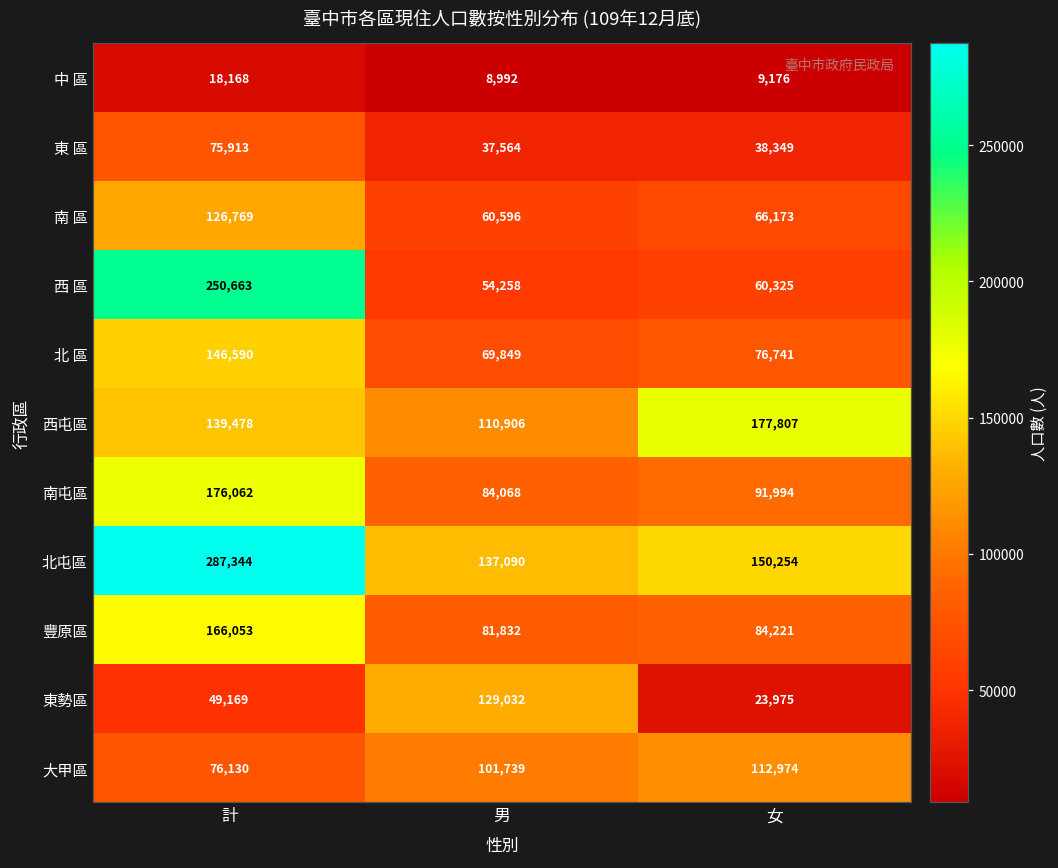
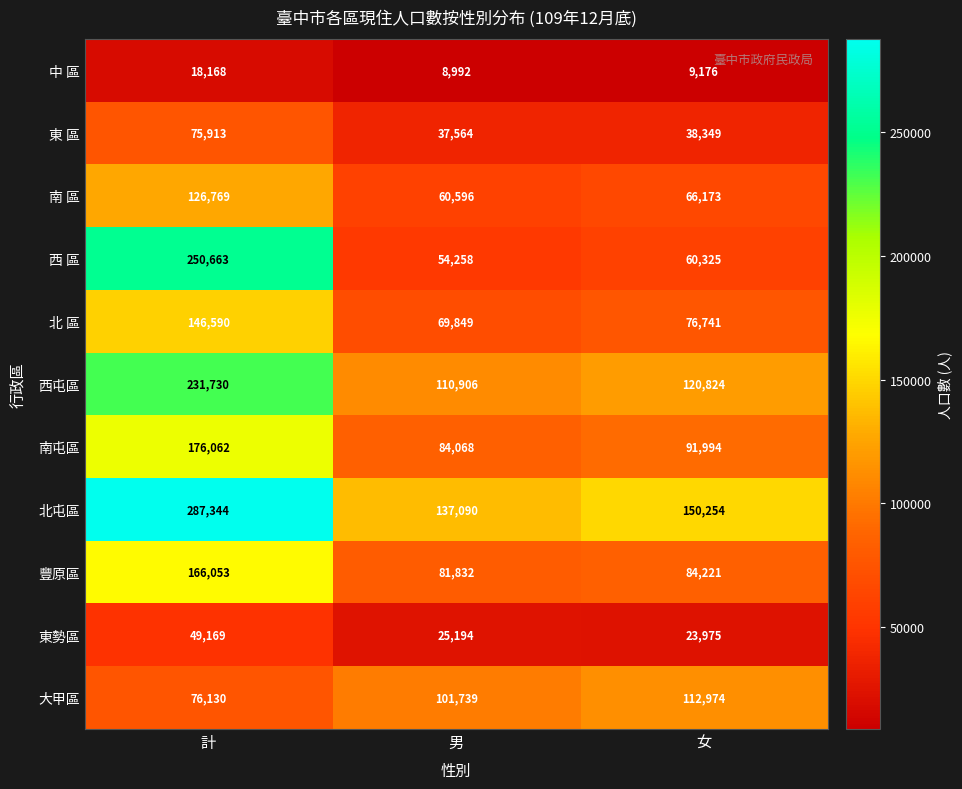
  {
    "中 區": {
      "計": "18,168",
      "男": "8,992"
    },
    "東 區": {
      "計": "75,913",
      "男": "37,564",
      "女": "38,349"
    },
    "南 區": {
      "計": "126,769",
      "男": "60,596",
      "女": "66,173"
    },
    "西 區": {
      "計": "250,663",
      "男": "54,258",
      "女": "60,325"
    },
    "北 區": {
      "計": "146,590",
      "男": "69,849",
      "女": "76,741"
    },
    "西屯區": {
-     "計": "139,478",
+     "計": "231,730",
      "男": "110,906",
-     "女": "177,807"
+     "女": "120,824"
    },
    "南屯區": {
      "計": "176,062",
      "男": "84,068",
      "女": "91,994"
    },
    "北屯區": {
      "計": "287,344",
      "男": "137,090",
      "女": "150,254"
    },
    "豐原區": {
      "計": "166,053",
      "男": "81,832",
      "女": "84,221"
    },
    "東勢區": {
      "計": "49,169",
-     "男": "129,032",
+     "男": "25,194",
      "女": "23,975"
    },
    "大甲區": {
      "計": "76,130",
      "男": "101,739",
      "女": "112,974"
    }
  }
